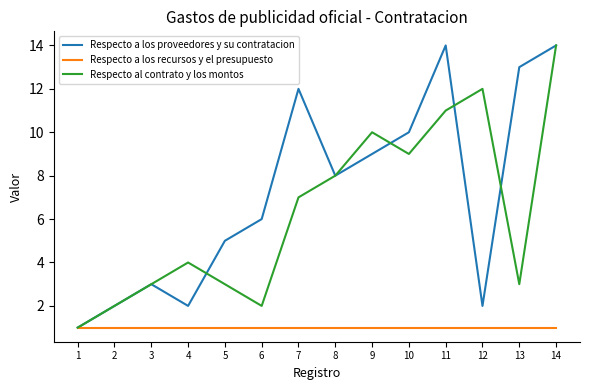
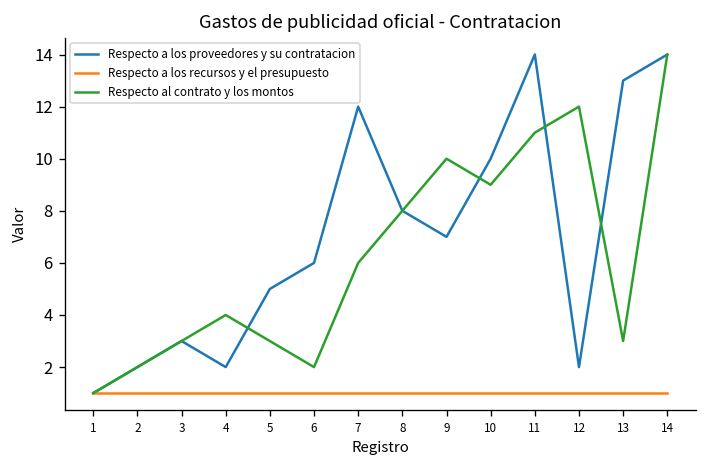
  {
    "Respecto a los proveedores y su contratacion": {
      "4": 2,
      "5": 5,
      "6": 6,
      "7": 12,
-     "9": 9,
+     "9": 7,
      "10": 10,
      "11": 14,
      "12": 2,
      "13": 13
    },
    "Respecto a los recursos y el presupuesto": {
      "2": 1,
      "3": 1,
      "4": 1,
      "5": 1,
      "6": 1,
      "7": 1,
      "8": 1,
      "9": 1,
      "10": 1,
      "11": 1,
      "12": 1,
      "13": 1,
      "14": 1
    },
    "Respecto al contrato y los montos": {
      "4": 4,
      "5": 3,
      "6": 2,
-     "7": 7,
+     "7": 6,
      "9": 10,
      "10": 9,
      "11": 11,
      "12": 12,
      "13": 3
    }
  }
